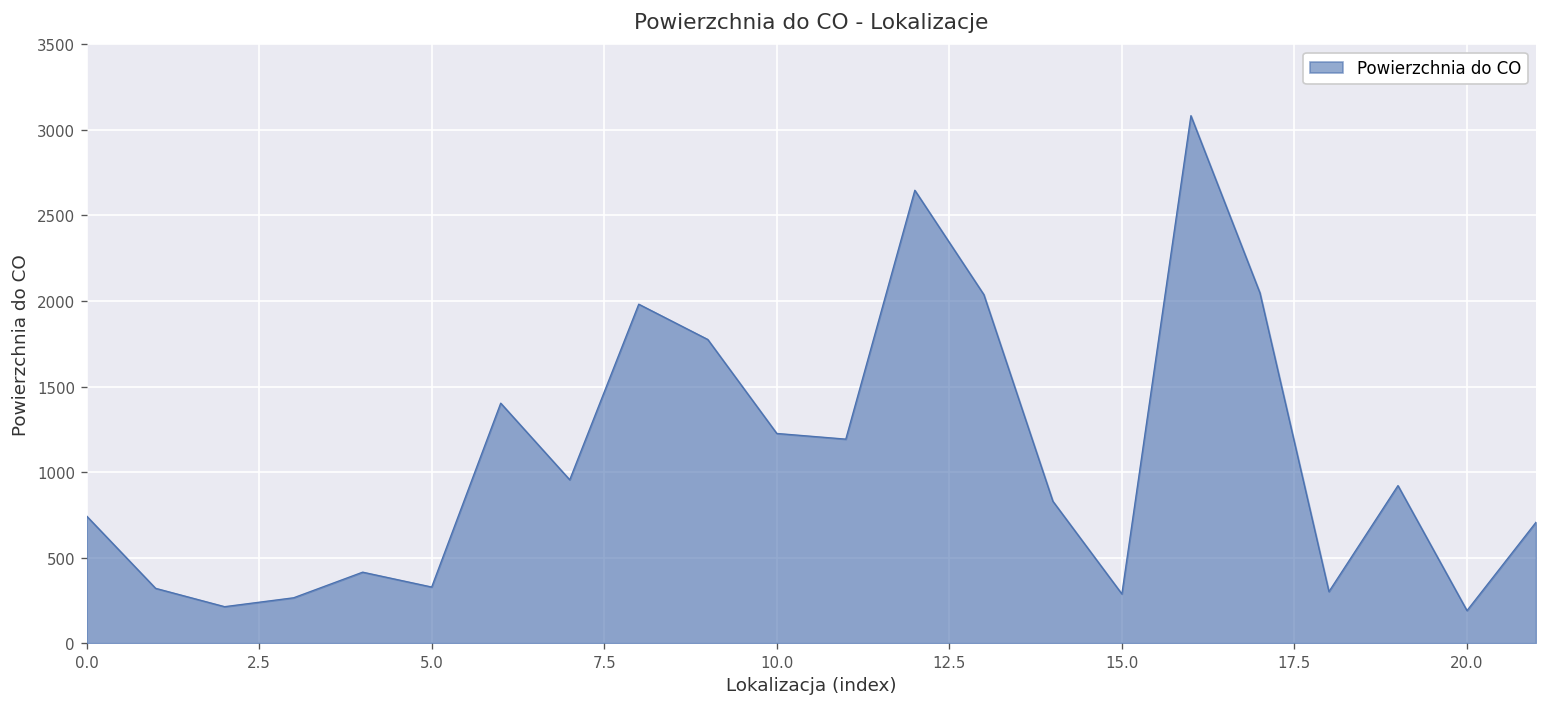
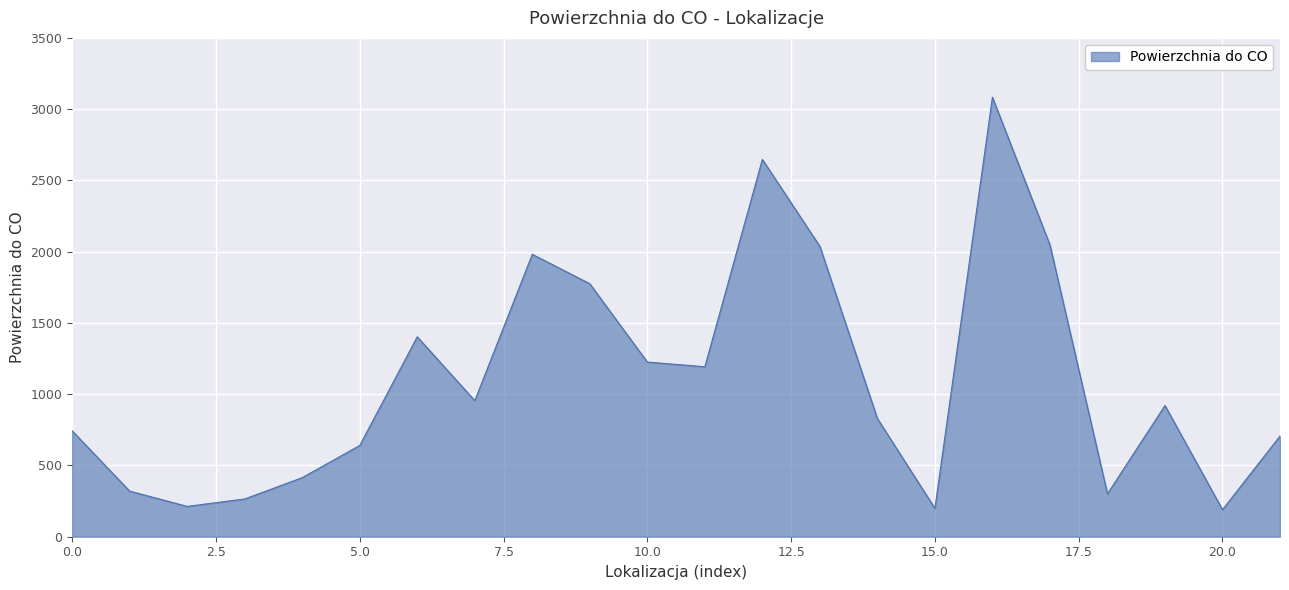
  {
    "0.0": 740,
-   "5.0": 330,
+   "5.0": 640,
    "10.0": 1230,
-   "15.0": 290,
+   "15.0": 200,
    "20.0": 190
  }
